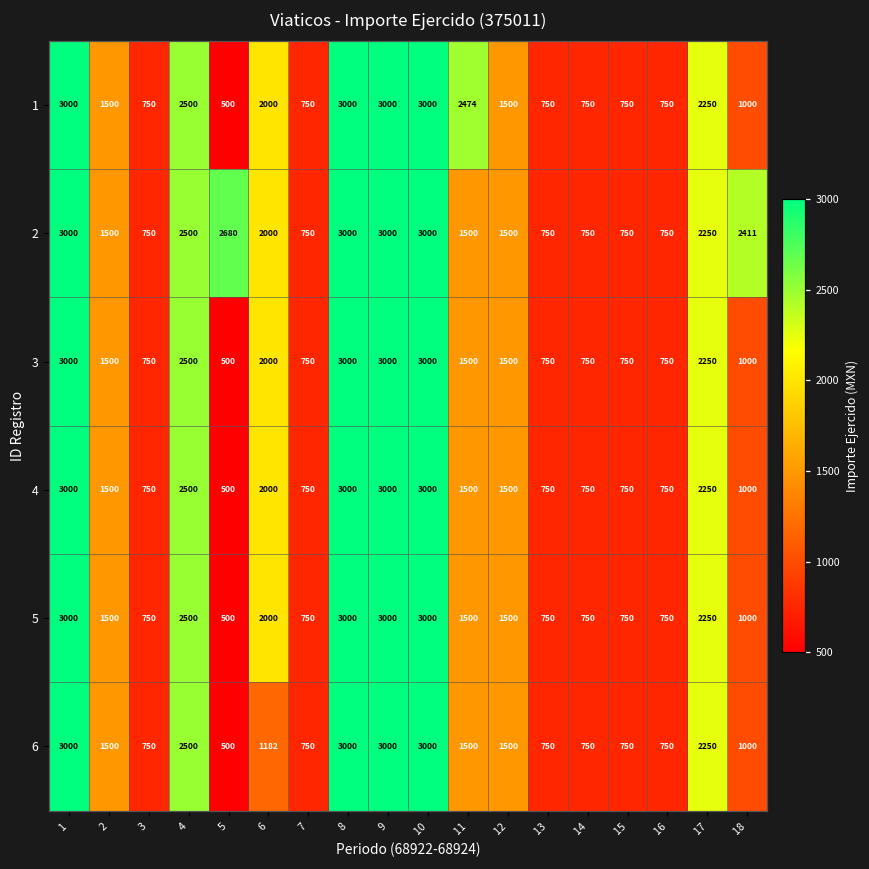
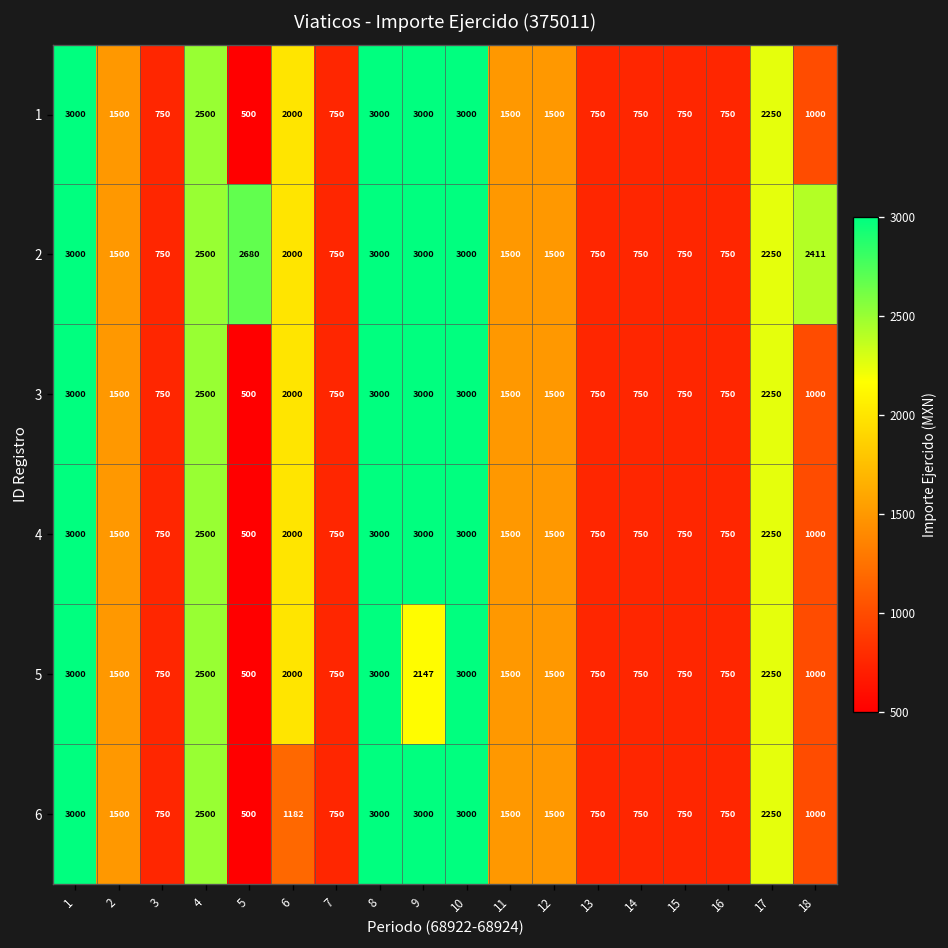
  {
    "1": {
      "1": 3000,
      "2": 1500,
      "3": 750,
      "4": 2500,
      "5": 500,
      "6": 2000,
      "7": 750,
      "8": 3000,
      "9": 3000,
      "10": 3000,
-     "11": 2474,
+     "11": 1500,
      "12": 1500,
      "13": 750,
      "14": 750,
      "15": 750,
      "16": 750,
      "17": 2250,
      "18": 1000
    },
    "2": {
      "1": 3000,
      "2": 1500,
      "3": 750,
      "4": 2500,
      "5": 2680,
      "6": 2000,
      "7": 750,
      "8": 3000,
      "9": 3000,
      "10": 3000,
      "11": 1500,
      "12": 1500,
      "13": 750,
      "14": 750,
      "15": 750,
      "16": 750,
      "17": 2250,
      "18": 2411
    },
    "3": {
      "1": 3000,
      "2": 1500,
      "3": 750,
      "4": 2500,
      "5": 500,
      "6": 2000,
      "7": 750,
      "8": 3000,
      "9": 3000,
      "10": 3000,
      "11": 1500,
      "12": 1500,
      "13": 750,
      "14": 750,
      "15": 750,
      "16": 750,
      "17": 2250,
      "18": 1000
    },
    "4": {
      "1": 3000,
      "2": 1500,
      "3": 750,
      "4": 2500,
      "5": 500,
      "6": 2000,
      "7": 750,
      "8": 3000,
      "9": 3000,
      "10": 3000,
      "11": 1500,
      "12": 1500,
      "13": 750,
      "14": 750,
      "15": 750,
      "16": 750,
      "17": 2250,
      "18": 1000
    },
    "5": {
      "1": 3000,
      "2": 1500,
      "3": 750,
      "4": 2500,
      "5": 500,
      "6": 2000,
      "7": 750,
      "8": 3000,
-     "9": 3000,
+     "9": 2147,
      "10": 3000,
      "11": 1500,
      "12": 1500,
      "13": 750,
      "14": 750,
      "15": 750,
      "16": 750,
      "17": 2250,
      "18": 1000
    },
    "6": {
      "1": 3000,
      "2": 1500,
      "3": 750,
      "4": 2500,
      "5": 500,
      "6": 1182,
      "7": 750,
      "8": 3000,
      "9": 3000,
      "10": 3000,
      "11": 1500,
      "12": 1500,
      "13": 750,
      "14": 750,
      "15": 750,
      "16": 750,
      "17": 2250,
      "18": 1000
    }
  }
